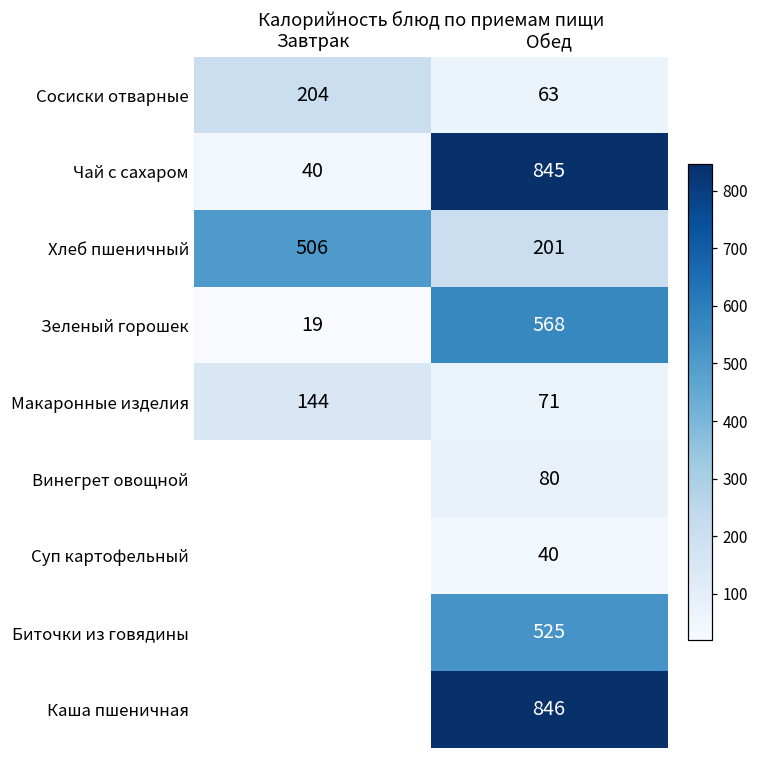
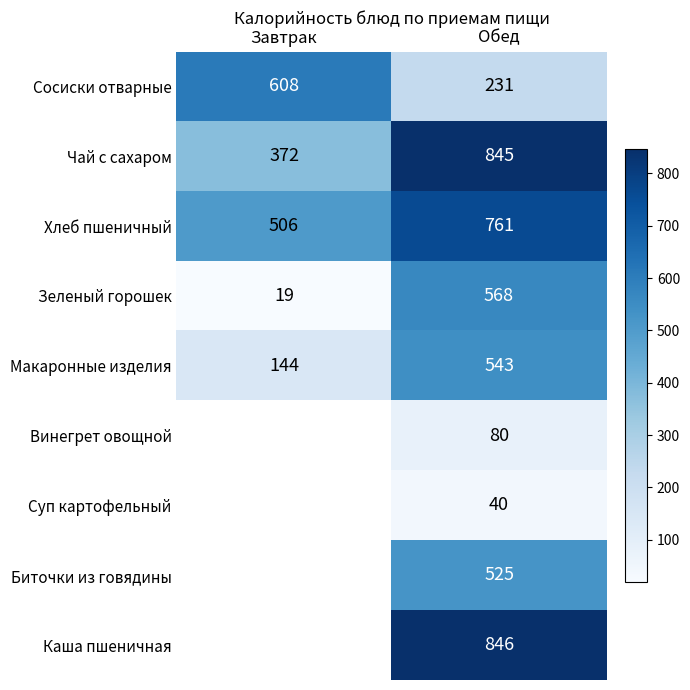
  {
    "Сосиски отварные": {
-     "Завтрак": 204,
-     "Обед": 63
+     "Завтрак": 608,
+     "Обед": 231
    },
    "Чай с сахаром": {
-     "Завтрак": 40,
+     "Завтрак": 372,
      "Обед": 845
    },
    "Хлеб пшеничный": {
      "Завтрак": 506,
-     "Обед": 201
+     "Обед": 761
    },
    "Зеленый горошек": {
      "Завтрак": 19,
      "Обед": 568
    },
    "Макаронные изделия": {
      "Завтрак": 144,
-     "Обед": 71
+     "Обед": 543
    },
    "Винегрет овощной": {
      "Обед": 80
    },
    "Суп картофельный": {
      "Обед": 40
    },
    "Биточки из говядины": {
      "Обед": 525
    },
    "Каша пшеничная": {
      "Обед": 846
    }
  }
